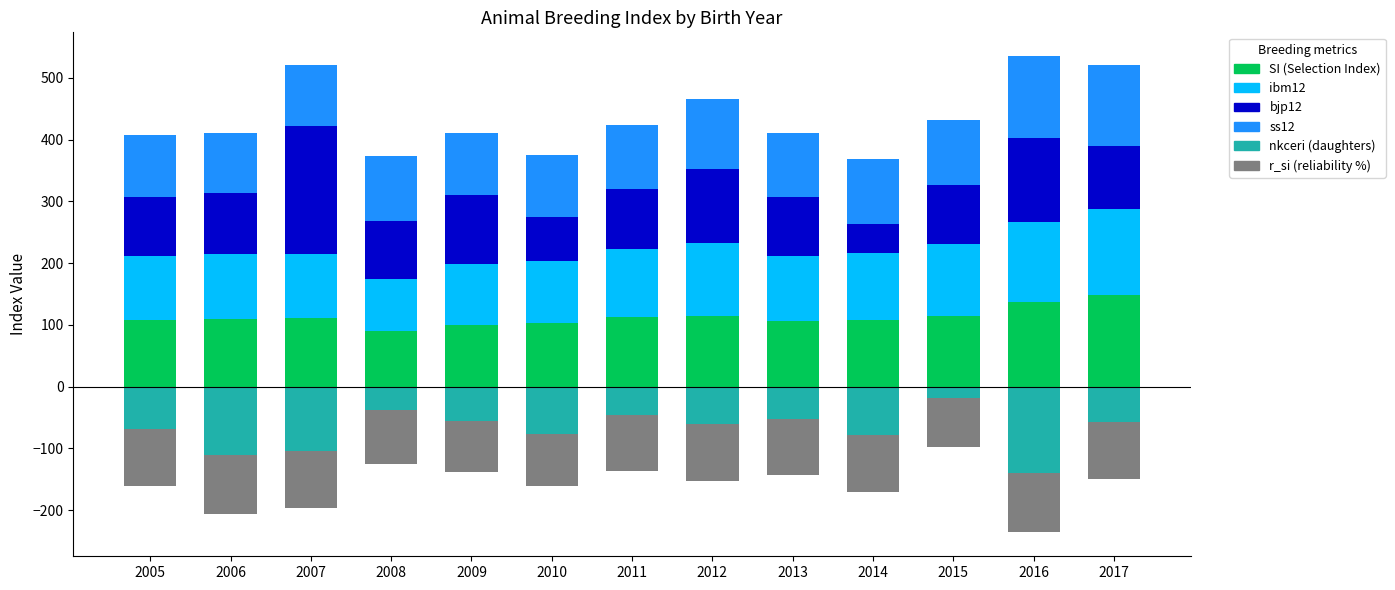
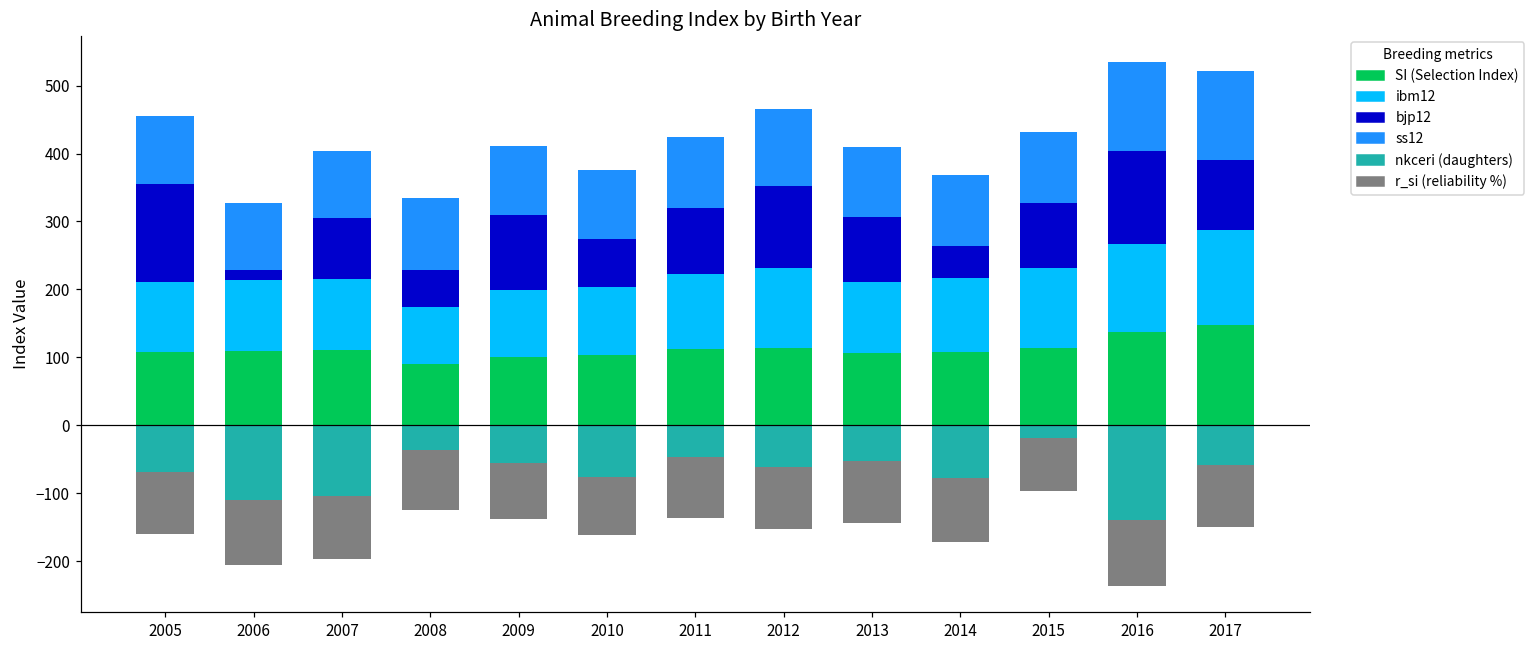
  {
    "bjp12": {
-     "2005": 100,
-     "2006": 100,
-     "2007": 210,
-     "2008": 90,
+     "2005": 140,
+     "2006": 20,
+     "2007": 90,
+     "2008": 50,
      "2009": 110,
      "2010": 70,
      "2011": 100,
      "2012": 120,
      "2013": 100,
      "2014": 50,
      "2015": 100,
      "2016": 140,
      "2017": 100
    }
  }
